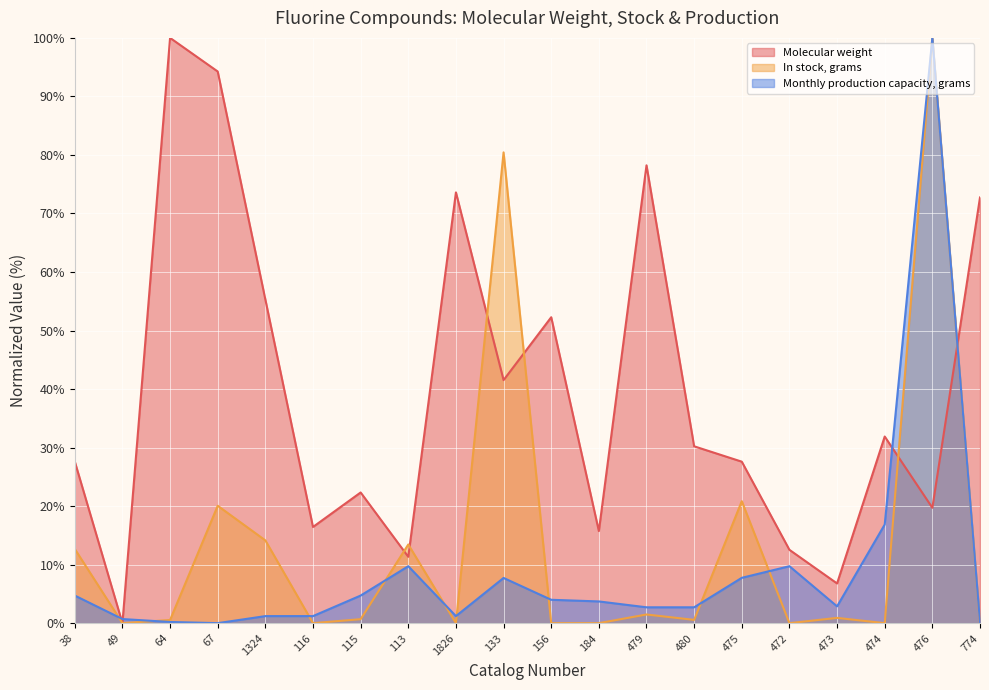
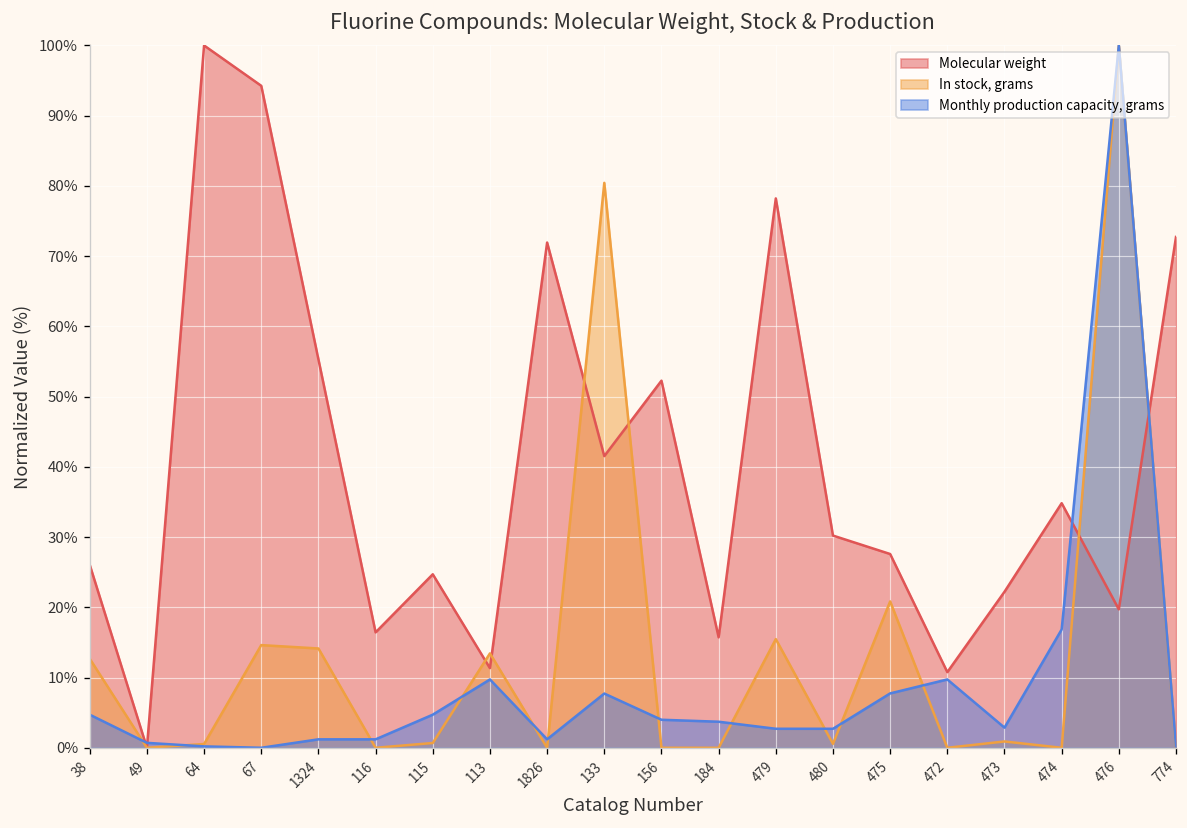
  {
    "Molecular weight": {
-     "38": "28%",
+     "38": "26%",
      "64": "100%",
      "67": "94%",
      "1324": "55%",
      "116": "16%",
-     "115": "22%",
+     "115": "25%",
      "113": "11%",
-     "1826": "74%",
+     "1826": "72%",
      "133": "42%",
      "156": "52%",
      "184": "16%",
      "479": "78%",
      "480": "30%",
      "475": "28%",
-     "472": "13%",
-     "473": "7%",
-     "474": "32%",
+     "472": "11%",
+     "473": "22%",
+     "474": "35%",
      "476": "20%",
      "774": "73%"
    },
    "In stock, grams": {
      "38": "13%",
-     "67": "20%",
+     "67": "15%",
      "1324": "14%",
      "116": "0%",
      "115": "1%",
      "113": "13%",
      "1826": "0%",
      "133": "80%",
      "156": "0%",
      "184": "0%",
-     "479": "1%",
+     "479": "15%",
      "480": "1%",
      "475": "21%",
      "472": "0%",
      "473": "1%",
      "474": "0%"
    },
    "Monthly production capacity, grams": {
      "38": "5%",
      "49": "1%",
      "67": "0%",
      "1324": "1%",
      "116": "1%",
      "115": "5%",
      "113": "10%",
      "1826": "1%",
      "133": "8%",
      "156": "4%",
      "184": "4%",
      "479": "3%",
      "480": "3%",
      "475": "8%",
      "472": "10%",
      "473": "3%",
      "474": "17%"
    }
  }
